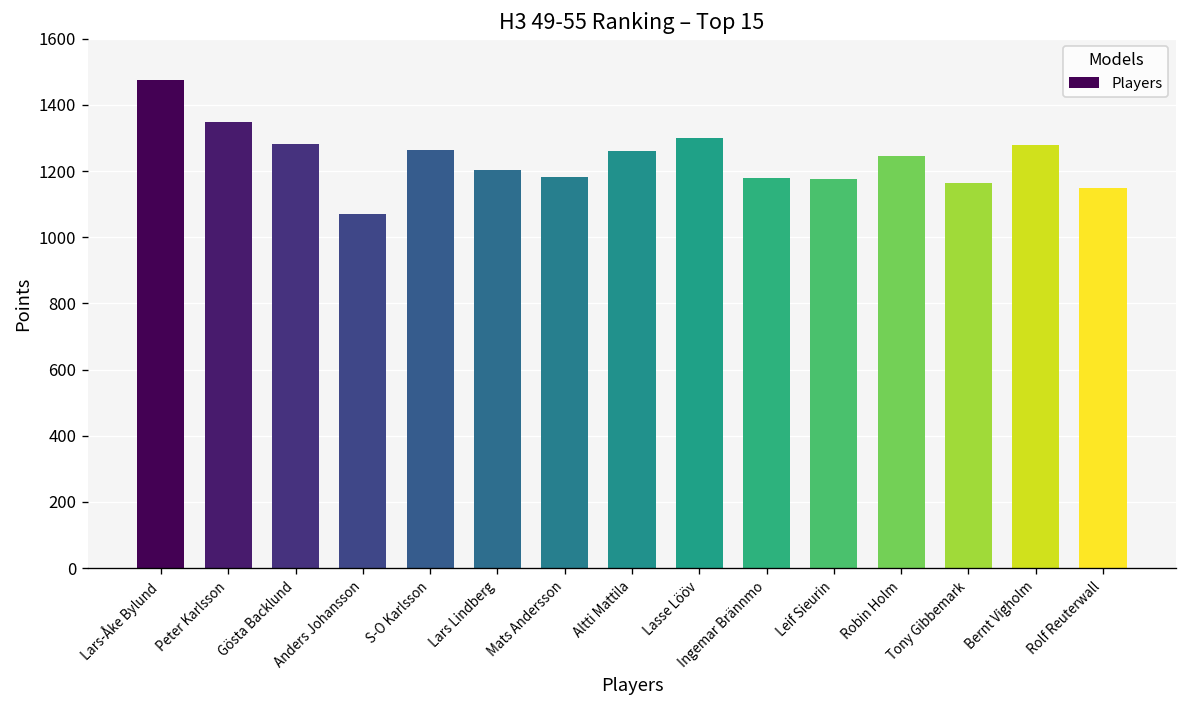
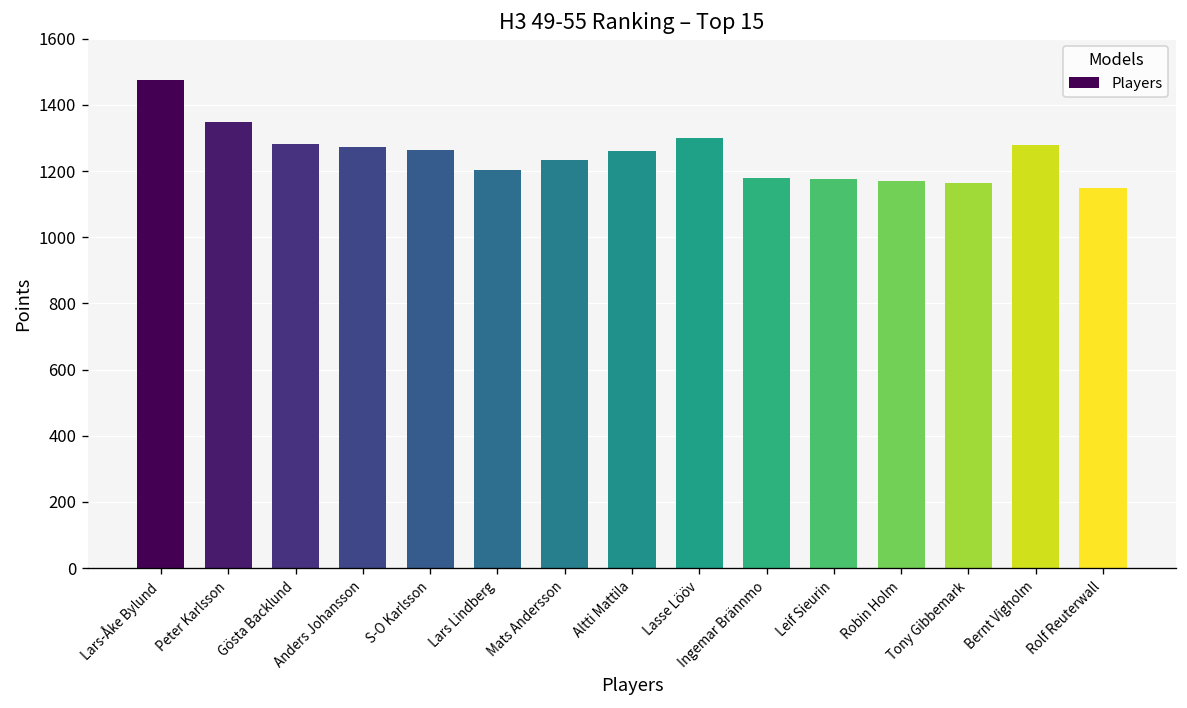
  {
    "Lars-Åke Bylund": 1470,
    "Peter Karlsson": 1350,
    "Gösta Backlund": 1280,
-   "Anders Johansson": 1070,
+   "Anders Johansson": 1270,
    "S-O Karlsson": 1260,
    "Lars Lindberg": 1200,
-   "Mats Andersson": 1180,
+   "Mats Andersson": 1240,
    "Altti Mattila": 1260,
    "Lasse Lööv": 1300,
    "Ingemar Brännmo": 1180,
    "Leif Sieurin": 1180,
-   "Robin Holm": 1250,
+   "Robin Holm": 1170,
    "Tony Gibbemark": 1160,
    "Bernt Vigholm": 1280,
    "Rolf Reuterwall": 1150
  }
